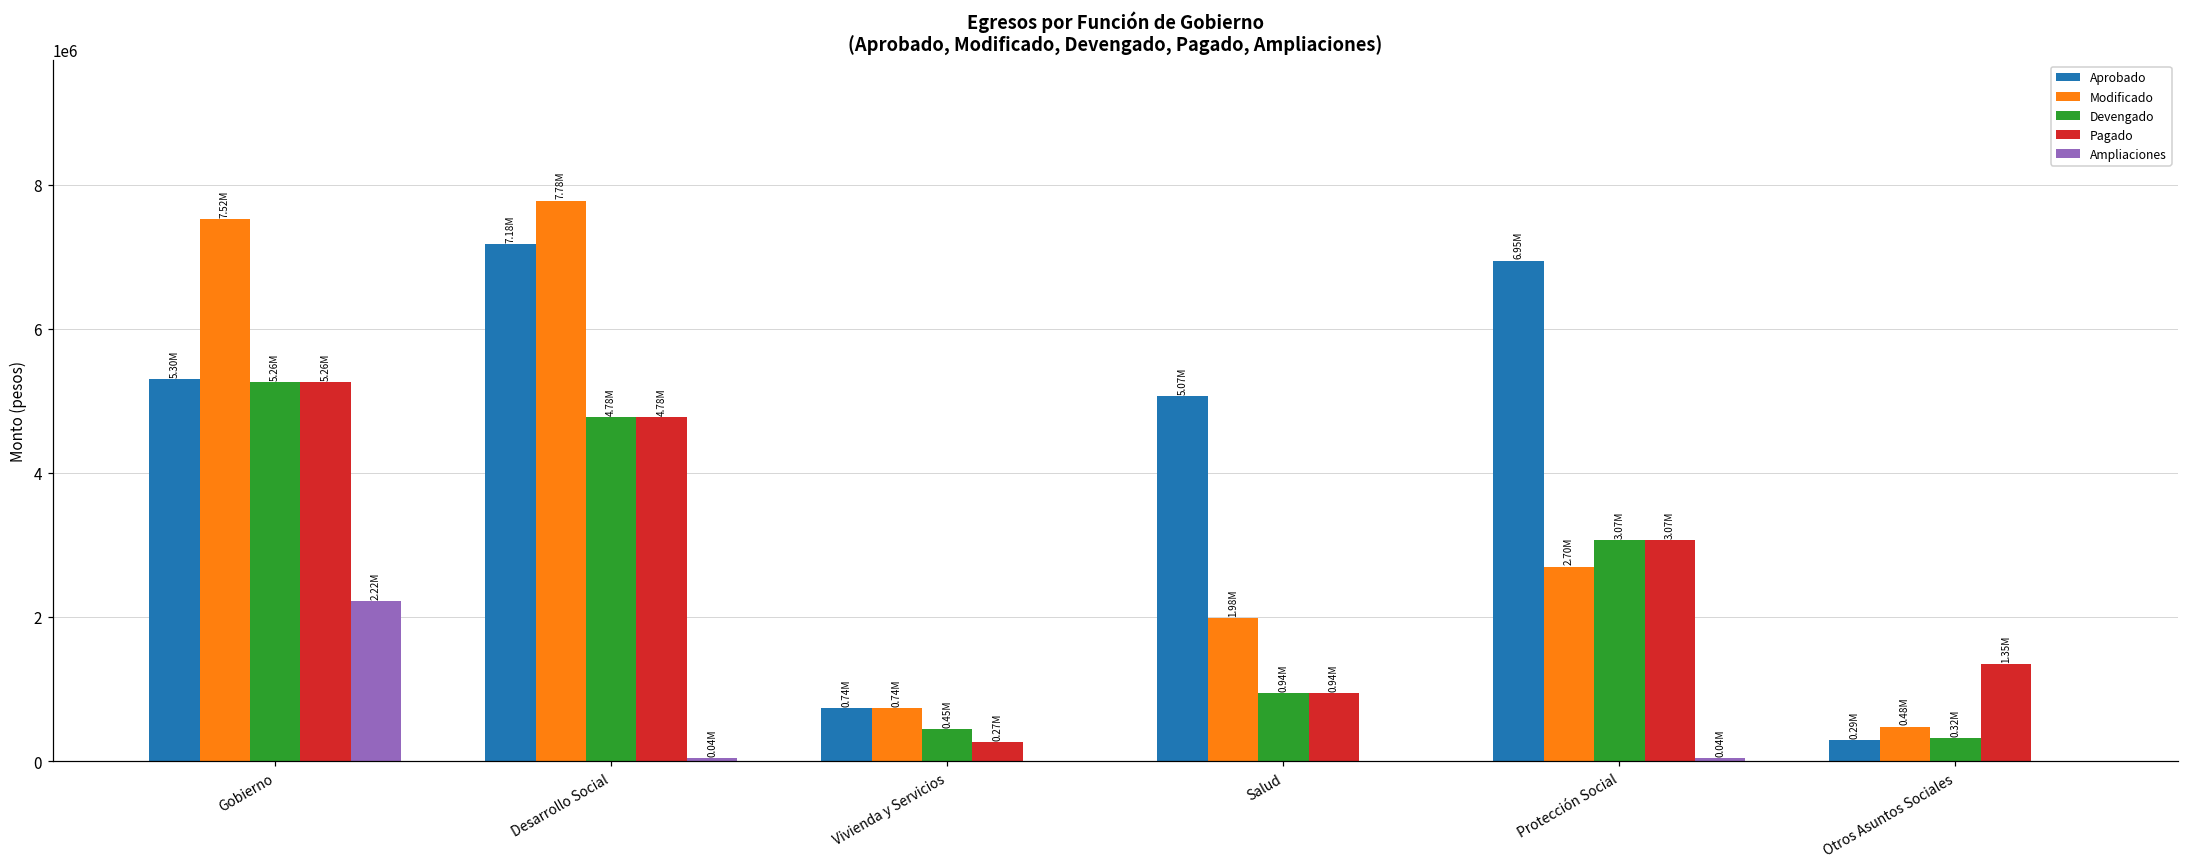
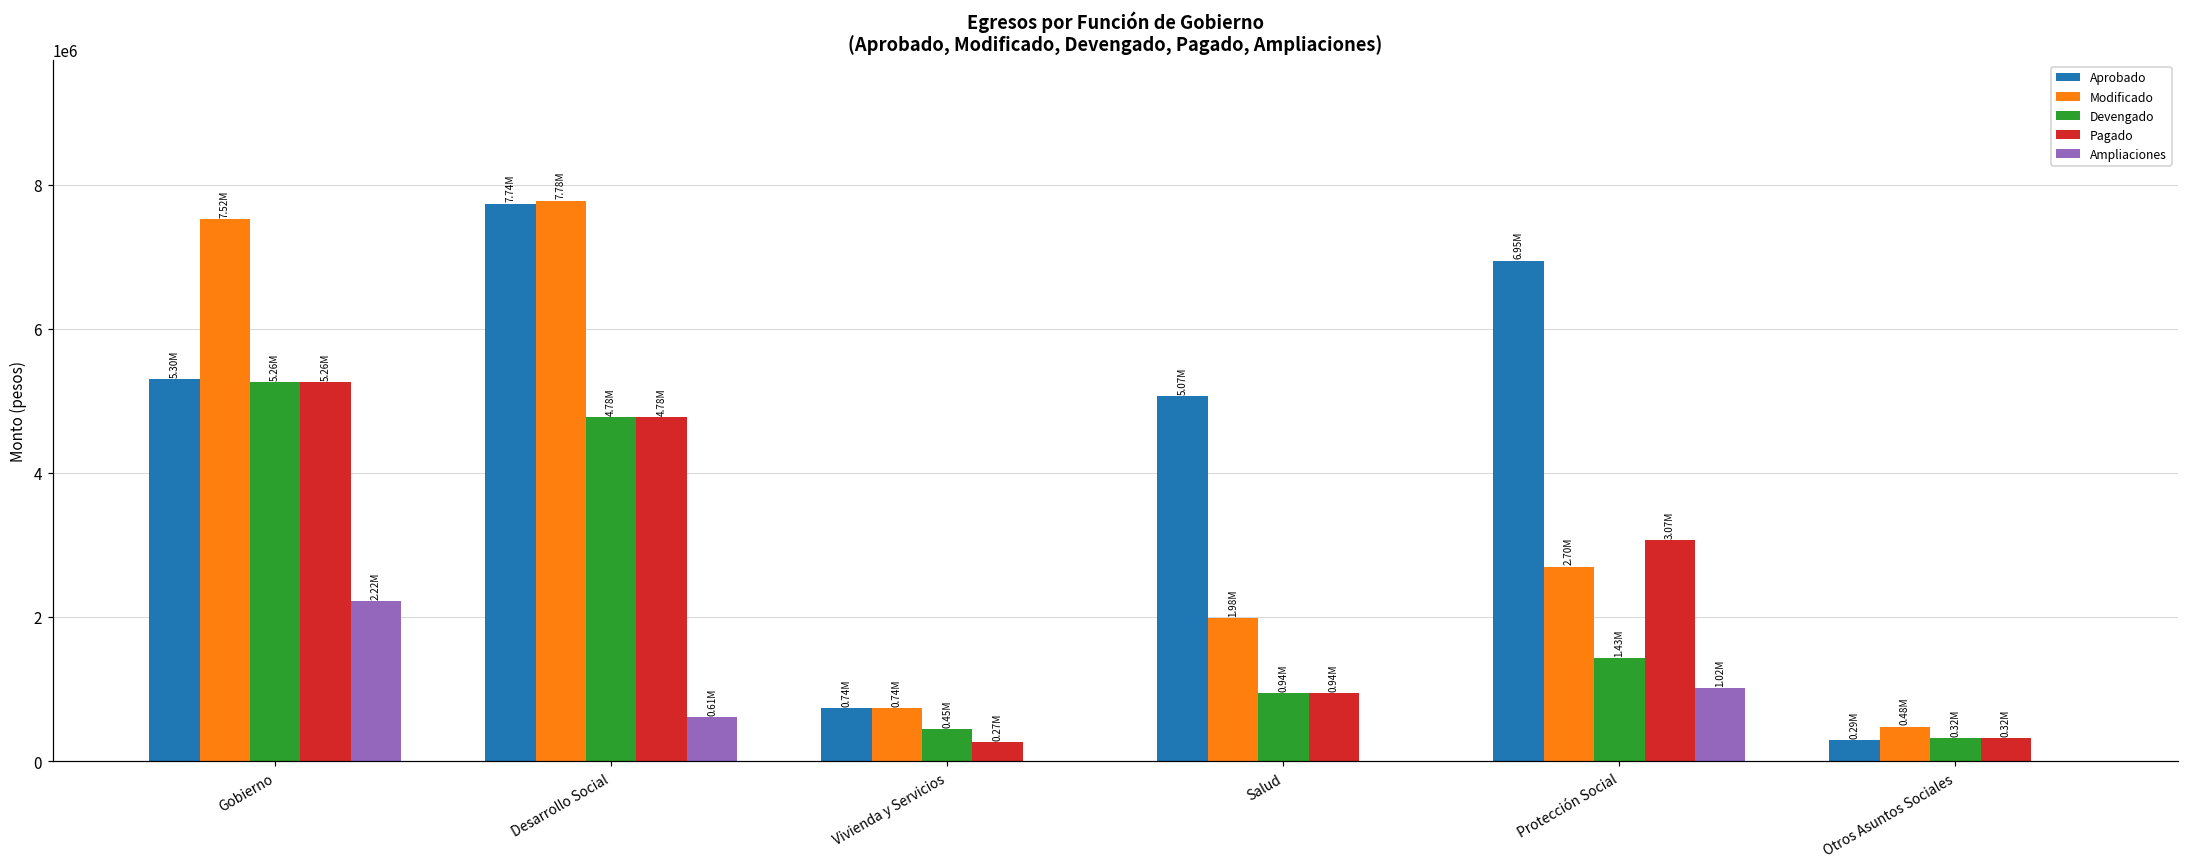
  {
    "Aprobado": {
      "Gobierno": "5.30M",
-     "Desarrollo Social": "7.18M",
+     "Desarrollo Social": "7.74M",
      "Vivienda y Servicios": "0.74M",
      "Salud": "5.07M",
      "Protección Social": "6.95M",
      "Otros Asuntos Sociales": "0.29M"
    },
    "Modificado": {
      "Gobierno": "7.52M",
      "Desarrollo Social": "7.78M",
      "Vivienda y Servicios": "0.74M",
      "Salud": "1.98M",
      "Protección Social": "2.70M",
      "Otros Asuntos Sociales": "0.48M"
    },
    "Devengado": {
      "Gobierno": "5.26M",
      "Desarrollo Social": "4.78M",
      "Vivienda y Servicios": "0.45M",
      "Salud": "0.94M",
-     "Protección Social": "3.07M",
+     "Protección Social": "1.43M",
      "Otros Asuntos Sociales": "0.32M"
    },
    "Pagado": {
      "Gobierno": "5.26M",
      "Desarrollo Social": "4.78M",
      "Vivienda y Servicios": "0.27M",
      "Salud": "0.94M",
      "Protección Social": "3.07M",
-     "Otros Asuntos Sociales": "1.35M"
+     "Otros Asuntos Sociales": "0.32M"
    },
    "Ampliaciones": {
      "Gobierno": "2.22M",
-     "Desarrollo Social": "0.04M",
-     "Protección Social": "0.04M"
+     "Desarrollo Social": "0.61M",
+     "Protección Social": "1.02M"
    }
  }
